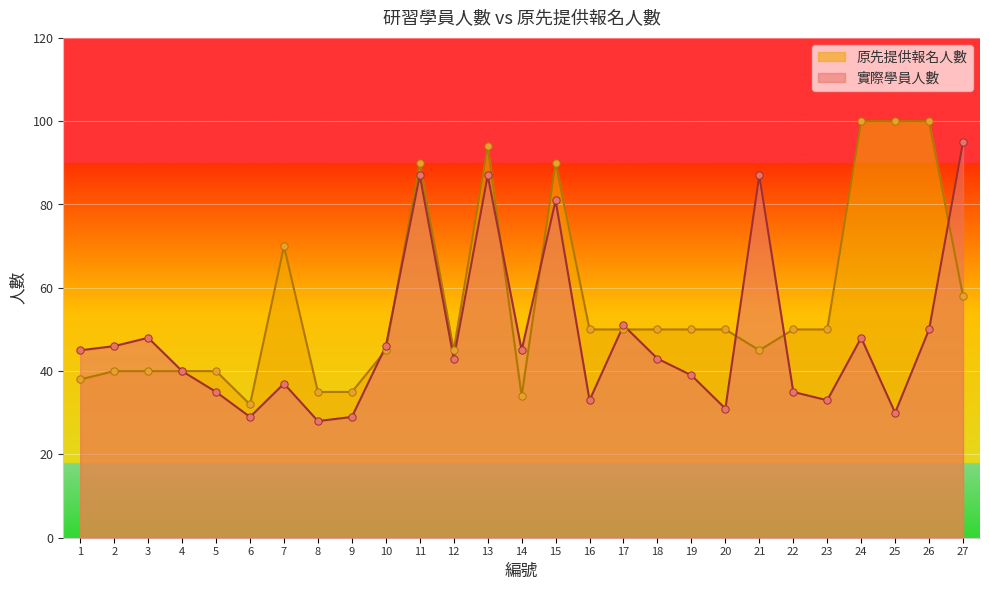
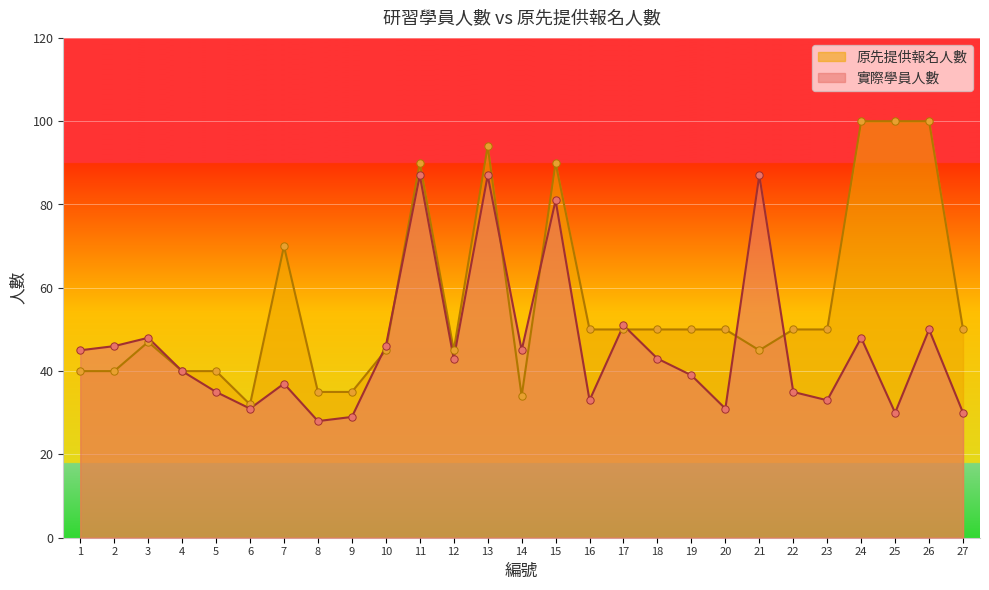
  {
    "原先提供報名人數": {
-     "1": 38,
+     "1": 40,
      "2": 40,
-     "3": 40,
+     "3": 47,
      "5": 40,
      "6": 32,
      "7": 70,
      "8": 35,
      "9": 35,
      "10": 45,
      "11": 90,
      "12": 45,
      "13": 94,
      "14": 34,
      "15": 90,
      "16": 50,
      "17": 50,
      "18": 50,
      "19": 50,
      "20": 50,
      "21": 45,
      "22": 50,
      "23": 50,
      "24": 100,
      "25": 100,
      "26": 100,
-     "27": 58
+     "27": 50
    },
    "實際學員人數": {
      "1": 45,
      "2": 46,
      "3": 48,
      "5": 35,
-     "6": 29,
+     "6": 31,
      "7": 37,
      "8": 28,
      "9": 29,
      "10": 46,
      "11": 87,
      "12": 43,
      "13": 87,
      "14": 45,
      "15": 81,
      "16": 33,
      "17": 51,
      "18": 43,
      "19": 39,
      "20": 31,
      "21": 87,
      "22": 35,
      "23": 33,
      "24": 48,
      "25": 30,
      "26": 50,
-     "27": 95
+     "27": 30
    }
  }
